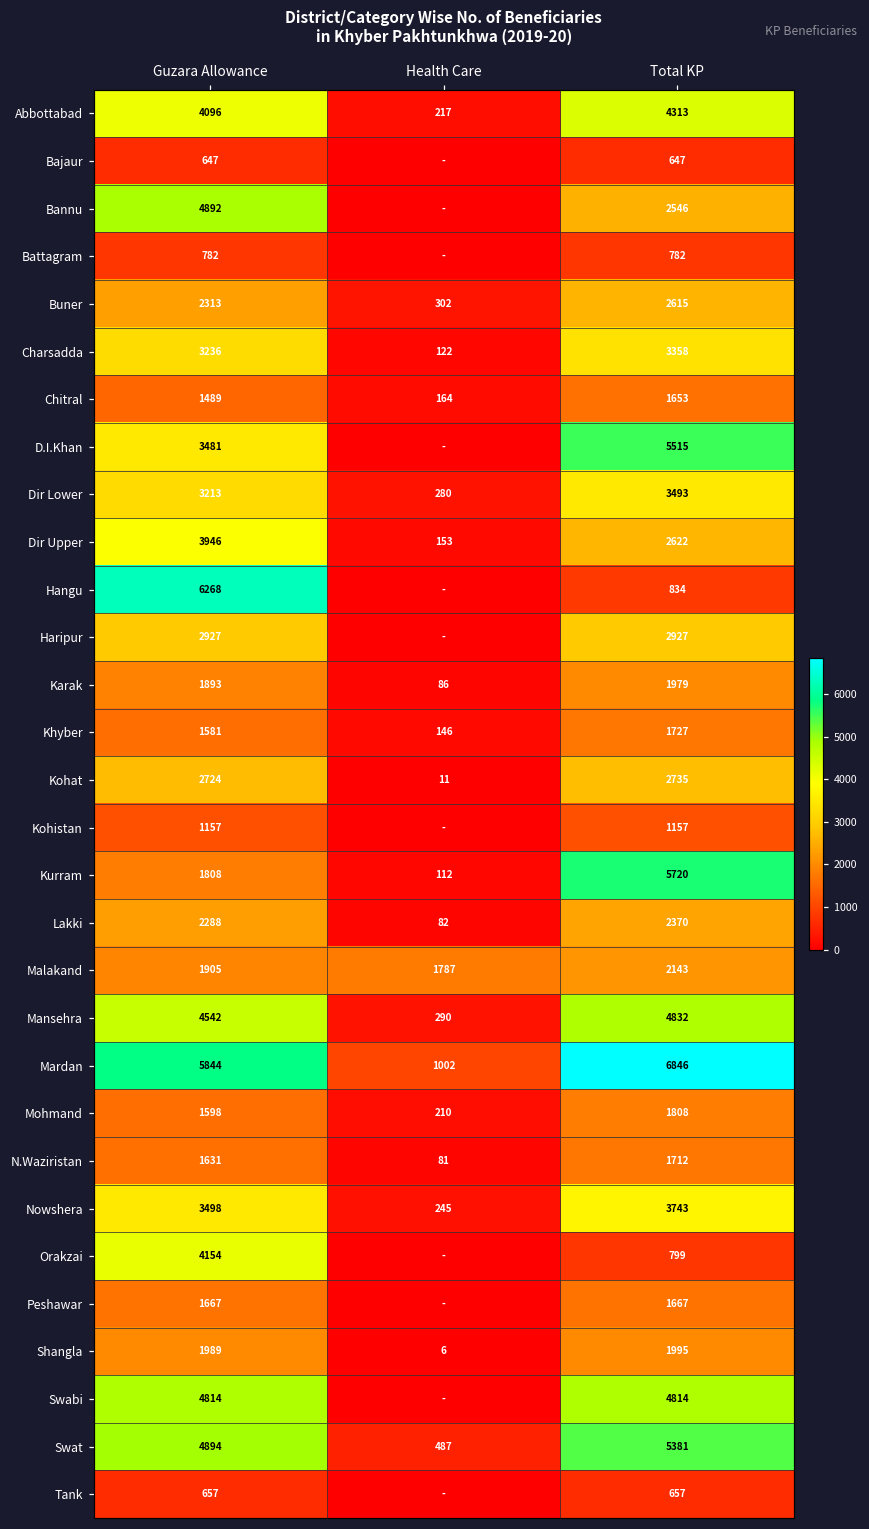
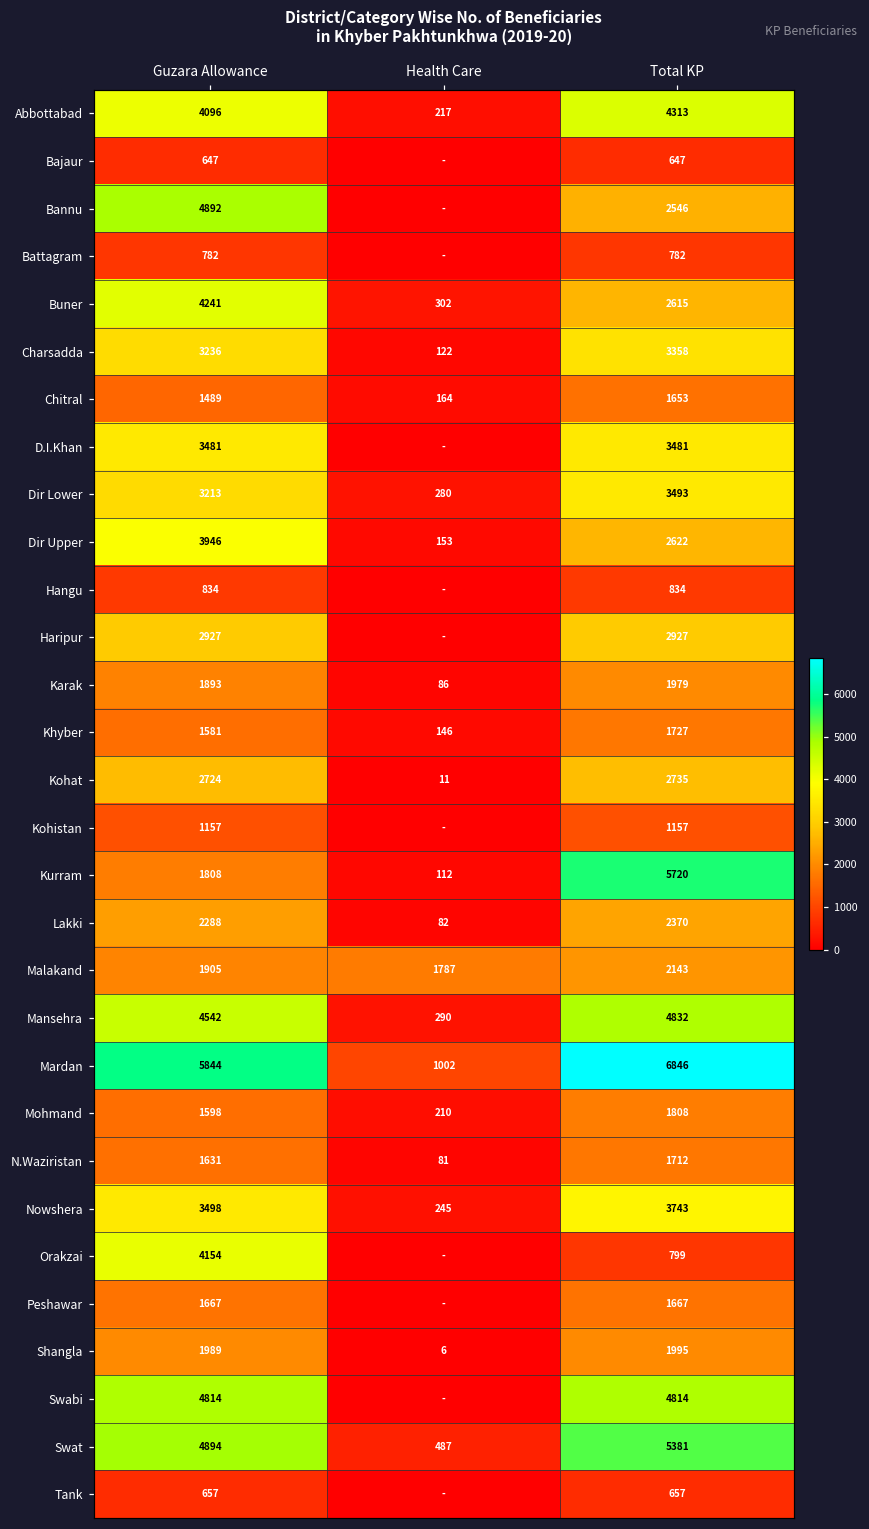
  {
    "Abbottabad": {
      "Guzara Allowance": 4096,
      "Health Care": 217,
      "Total KP": 4313
    },
    "Bajaur": {
      "Guzara Allowance": 647,
      "Total KP": 647
    },
    "Bannu": {
      "Guzara Allowance": 4892,
      "Total KP": 2546
    },
    "Battagram": {
      "Guzara Allowance": 782,
      "Total KP": 782
    },
    "Buner": {
-     "Guzara Allowance": 2313,
+     "Guzara Allowance": 4241,
      "Health Care": 302,
      "Total KP": 2615
    },
    "Charsadda": {
      "Guzara Allowance": 3236,
      "Health Care": 122,
      "Total KP": 3358
    },
    "Chitral": {
      "Guzara Allowance": 1489,
      "Health Care": 164,
      "Total KP": 1653
    },
    "D.I.Khan": {
      "Guzara Allowance": 3481,
-     "Total KP": 5515
+     "Total KP": 3481
    },
    "Dir Lower": {
      "Guzara Allowance": 3213,
      "Health Care": 280,
      "Total KP": 3493
    },
    "Dir Upper": {
      "Guzara Allowance": 3946,
      "Health Care": 153,
      "Total KP": 2622
    },
    "Hangu": {
-     "Guzara Allowance": 6268,
+     "Guzara Allowance": 834,
      "Total KP": 834
    },
    "Haripur": {
      "Guzara Allowance": 2927,
      "Total KP": 2927
    },
    "Karak": {
      "Guzara Allowance": 1893,
      "Health Care": 86,
      "Total KP": 1979
    },
    "Khyber": {
      "Guzara Allowance": 1581,
      "Health Care": 146,
      "Total KP": 1727
    },
    "Kohat": {
      "Guzara Allowance": 2724,
      "Health Care": 11,
      "Total KP": 2735
    },
    "Kohistan": {
      "Guzara Allowance": 1157,
      "Total KP": 1157
    },
    "Kurram": {
      "Guzara Allowance": 1808,
      "Health Care": 112,
      "Total KP": 5720
    },
    "Lakki": {
      "Guzara Allowance": 2288,
      "Health Care": 82,
      "Total KP": 2370
    },
    "Malakand": {
      "Guzara Allowance": 1905,
      "Health Care": 1787,
      "Total KP": 2143
    },
    "Mansehra": {
      "Guzara Allowance": 4542,
      "Health Care": 290,
      "Total KP": 4832
    },
    "Mardan": {
      "Guzara Allowance": 5844,
      "Health Care": 1002,
      "Total KP": 6846
    },
    "Mohmand": {
      "Guzara Allowance": 1598,
      "Health Care": 210,
      "Total KP": 1808
    },
    "N.Waziristan": {
      "Guzara Allowance": 1631,
      "Health Care": 81,
      "Total KP": 1712
    },
    "Nowshera": {
      "Guzara Allowance": 3498,
      "Health Care": 245,
      "Total KP": 3743
    },
    "Orakzai": {
      "Guzara Allowance": 4154,
      "Total KP": 799
    },
    "Peshawar": {
      "Guzara Allowance": 1667,
      "Total KP": 1667
    },
    "Shangla": {
      "Guzara Allowance": 1989,
      "Health Care": 6,
      "Total KP": 1995
    },
    "Swabi": {
      "Guzara Allowance": 4814,
      "Total KP": 4814
    },
    "Swat": {
      "Guzara Allowance": 4894,
      "Health Care": 487,
      "Total KP": 5381
    },
    "Tank": {
      "Guzara Allowance": 657,
      "Total KP": 657
    }
  }
